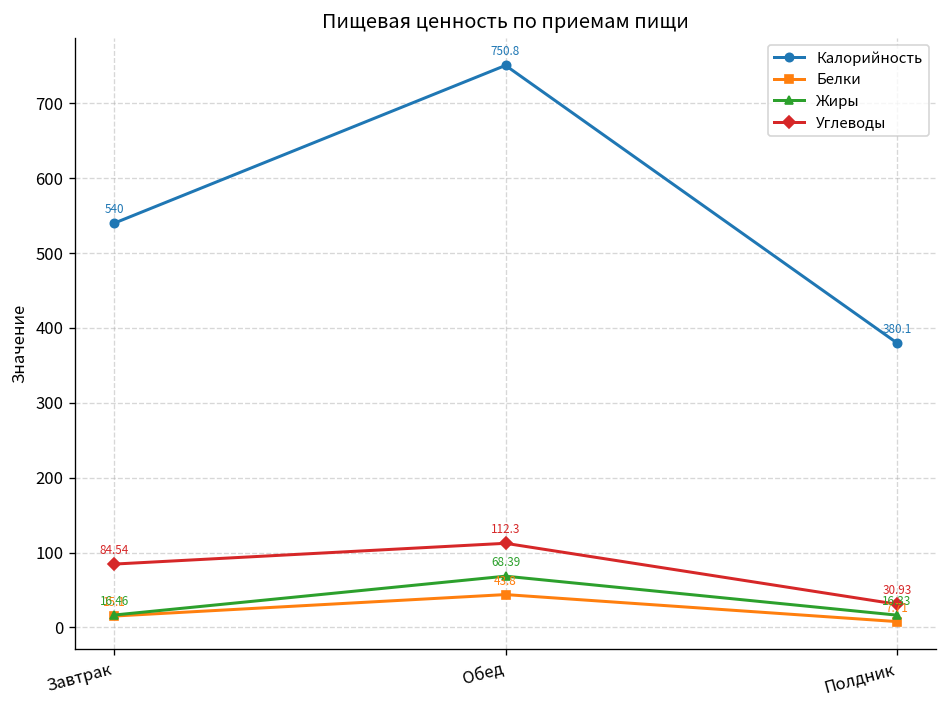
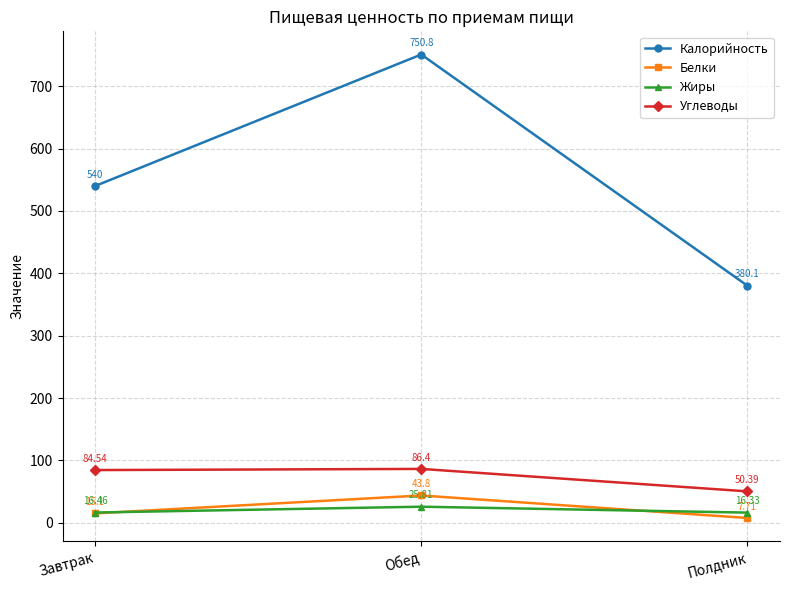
  {
    "Калорийность": {
      "Завтрак": 540,
      "Обед": 750.8,
      "Полдник": 380.1
    },
    "Жиры": {
-     "Обед": 68.39
+     "Обед": 25.81
    },
    "Углеводы": {
      "Завтрак": 84.54,
-     "Обед": 112.3,
-     "Полдник": 30.93
+     "Обед": 86.4,
+     "Полдник": 50.39
    }
  }
